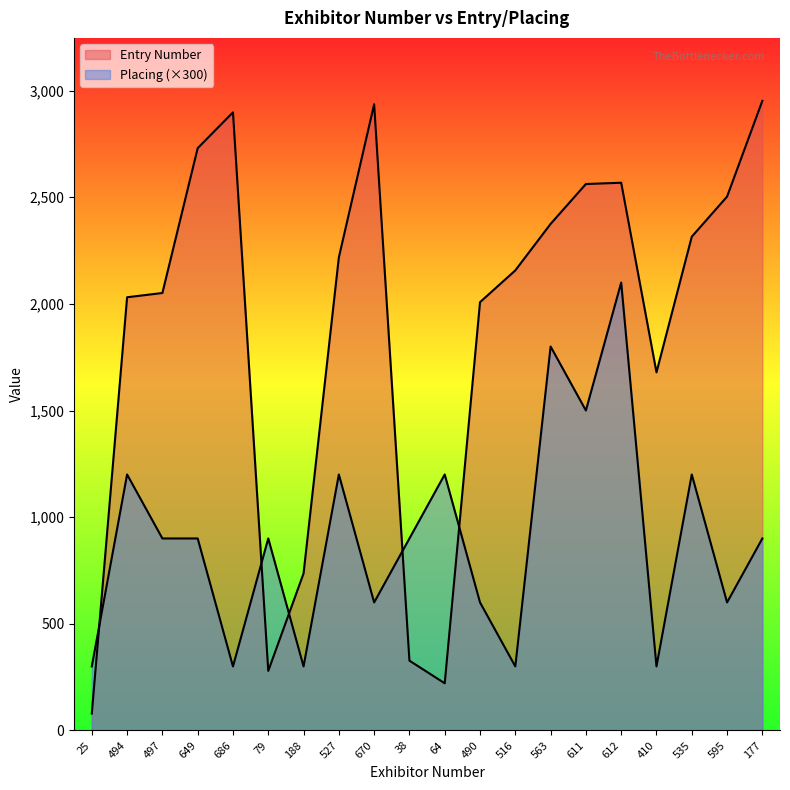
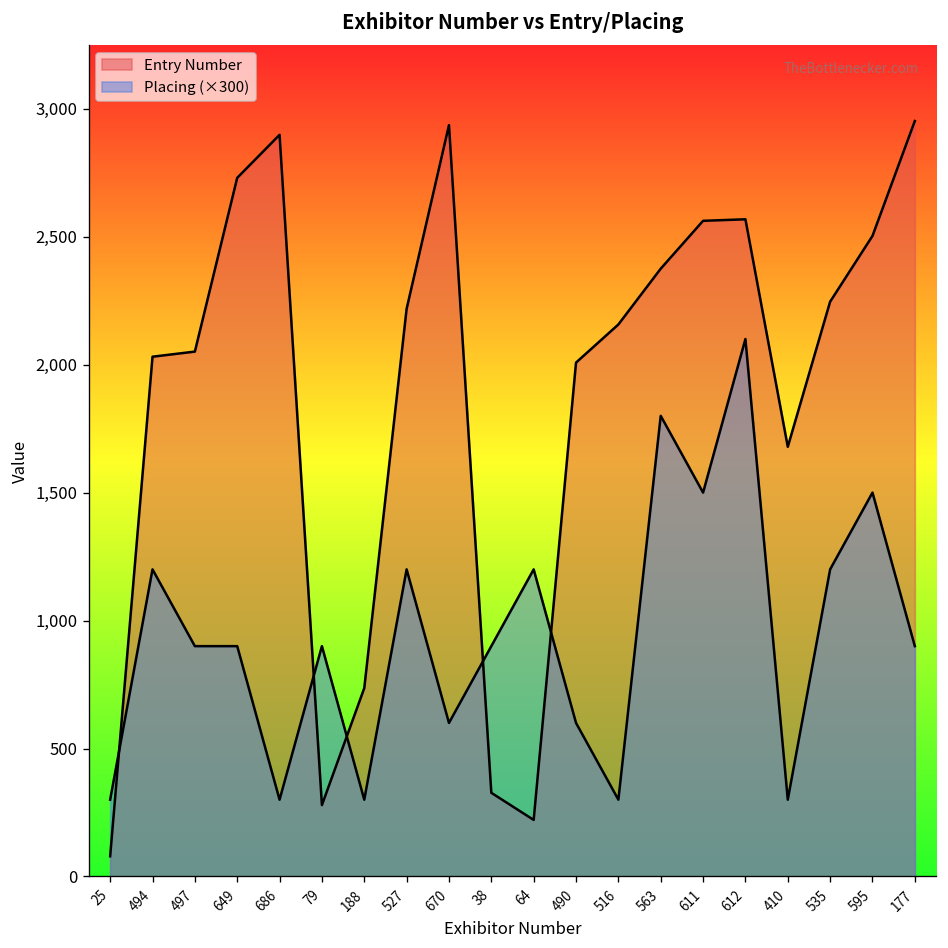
  {
    "Entry Number": {
      "25": "80",
      "494": "2,030",
      "497": "2,050",
      "649": "2,730",
      "686": "2,900",
      "79": "280",
      "188": "740",
      "527": "2,220",
      "670": "2,940",
      "38": "330",
      "64": "220",
      "490": "2,010",
      "516": "2,160",
      "563": "2,380",
      "611": "2,560",
      "612": "2,570",
      "410": "1,680",
-     "535": "2,320",
+     "535": "2,250",
      "595": "2,500",
      "177": "2,950"
    },
    "Placing (×300)": {
      "25": "300",
      "494": "1,200",
      "497": "900",
      "649": "900",
      "686": "300",
      "79": "900",
      "188": "300",
      "527": "1,200",
      "670": "600",
      "38": "900",
      "64": "1,200",
      "490": "600",
      "516": "300",
      "563": "1,800",
      "611": "1,500",
      "612": "2,100",
      "410": "300",
      "535": "1,200",
-     "595": "600",
+     "595": "1,500",
      "177": "900"
    }
  }
